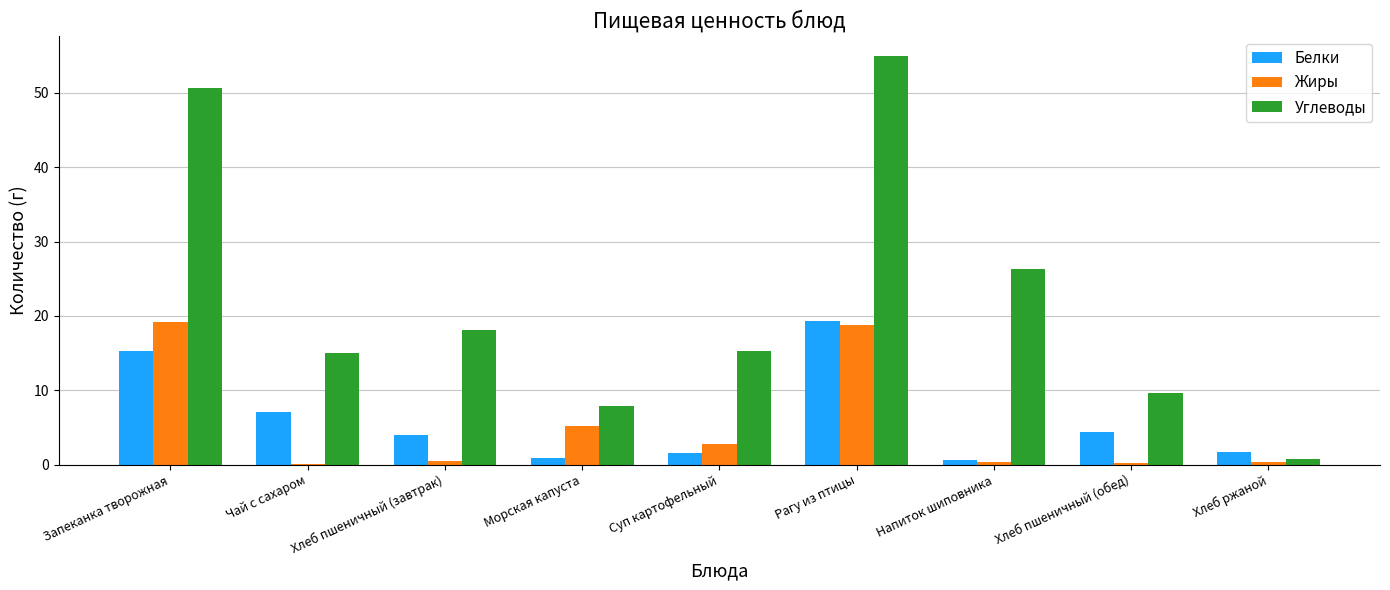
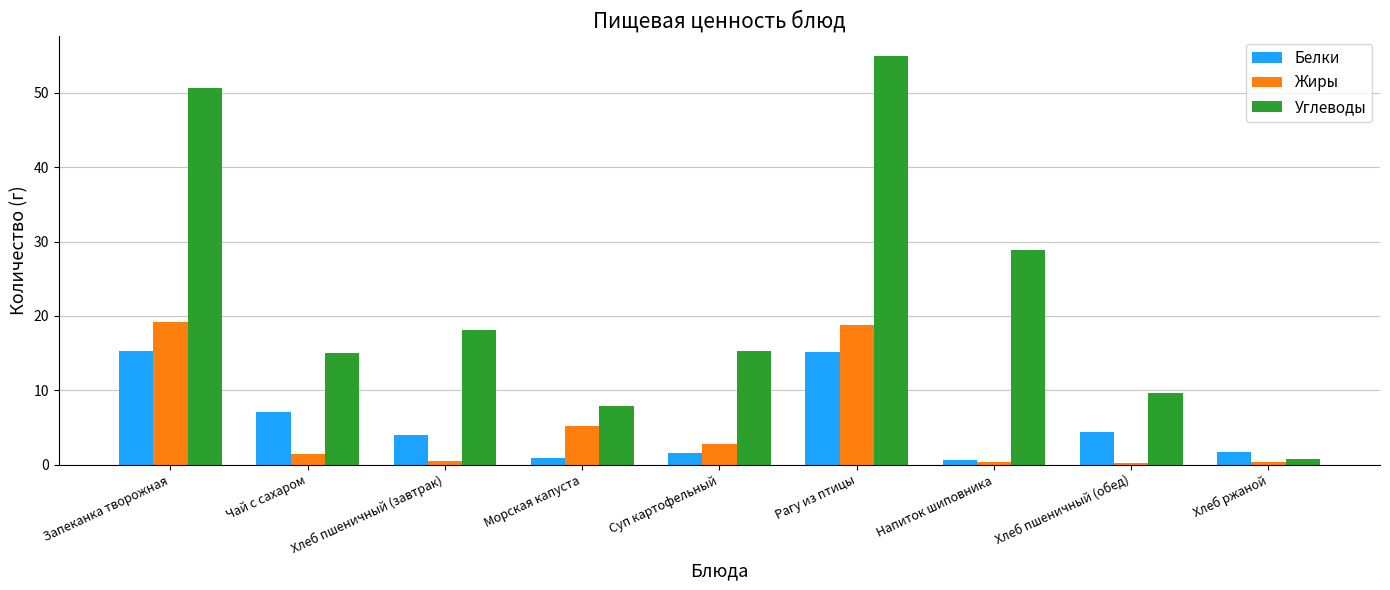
  {
    "Белки": {
      "Запеканка творожная": 15,
      "Чай с сахаром": 7,
      "Хлеб пшеничный (завтрак)": 4,
      "Морская капуста": 1,
      "Суп картофельный": 2,
-     "Рагу из птицы": 19,
+     "Рагу из птицы": 15,
      "Напиток шиповника": 1,
      "Хлеб пшеничный (обед)": 4,
      "Хлеб ржаной": 2
    },
    "Жиры": {
      "Запеканка творожная": 19,
-     "Чай с сахаром": 0,
+     "Чай с сахаром": 1,
      "Хлеб пшеничный (завтрак)": 1,
      "Морская капуста": 5,
      "Суп картофельный": 3,
      "Рагу из птицы": 19
    },
    "Углеводы": {
      "Запеканка творожная": 51,
      "Чай с сахаром": 15,
      "Хлеб пшеничный (завтрак)": 18,
      "Морская капуста": 8,
      "Суп картофельный": 15,
      "Рагу из птицы": 55,
-     "Напиток шиповника": 26,
+     "Напиток шиповника": 29,
      "Хлеб пшеничный (обед)": 10,
      "Хлеб ржаной": 1
    }
  }
